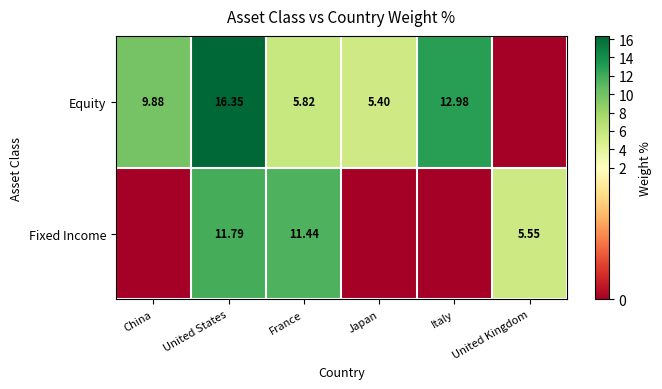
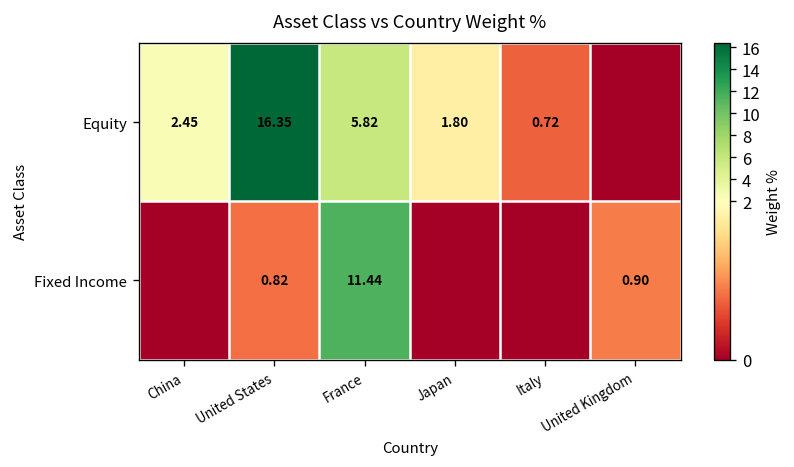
  {
    "Equity": {
-     "China": 9.88,
+     "China": 2.45,
      "United States": 16.35,
      "France": 5.82,
-     "Japan": 5.40,
-     "Italy": 12.98
+     "Japan": 1.80,
+     "Italy": 0.72
    },
    "Fixed Income": {
-     "United States": 11.79,
+     "United States": 0.82,
      "France": 11.44,
-     "United Kingdom": 5.55
+     "United Kingdom": 0.90
    }
  }
